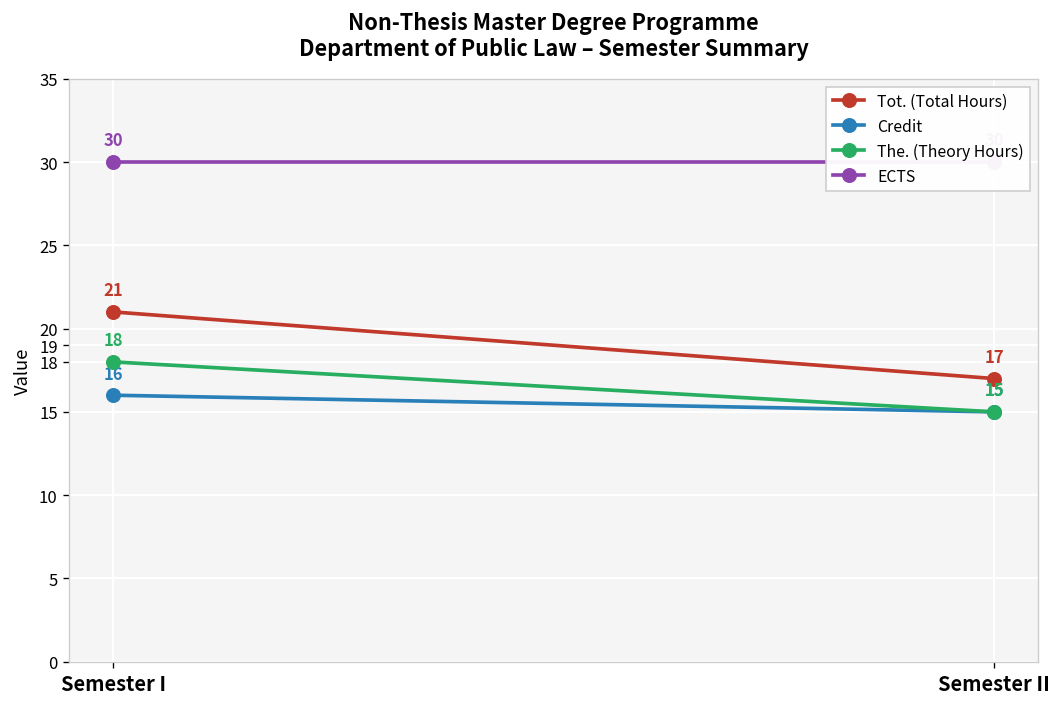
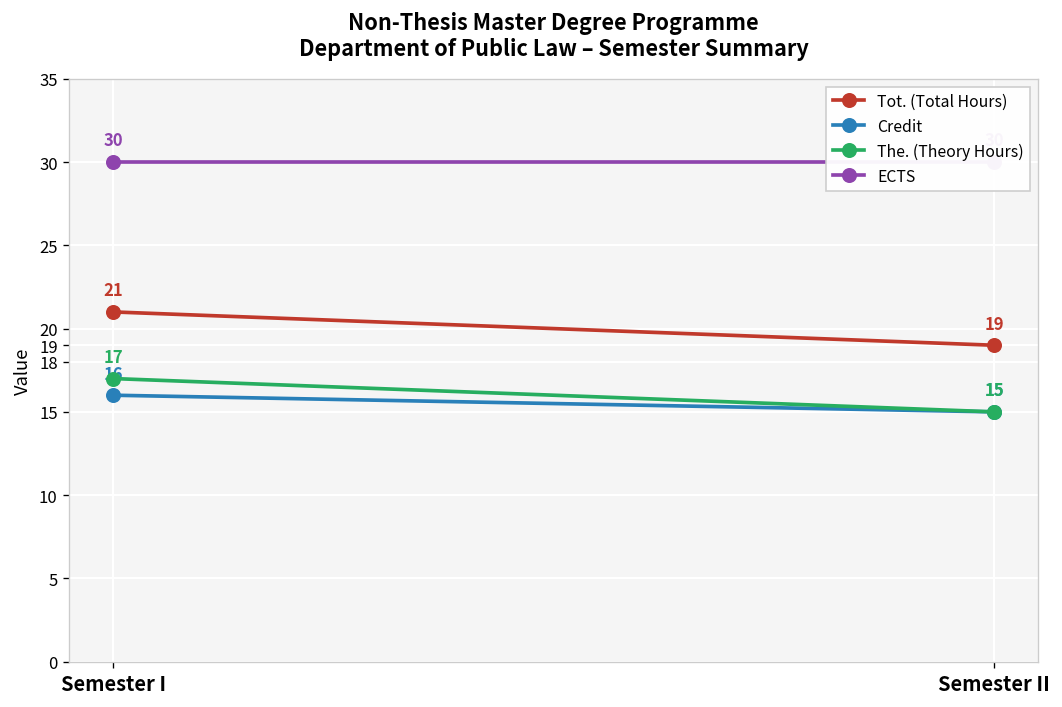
  {
    "Tot. (Total Hours)": {
      "Semester I": 21,
-     "Semester II": 17
+     "Semester II": 19
    },
    "The. (Theory Hours)": {
-     "Semester I": 18
+     "Semester I": 17
    },
    "ECTS": {
      "Semester I": 30
    }
  }
